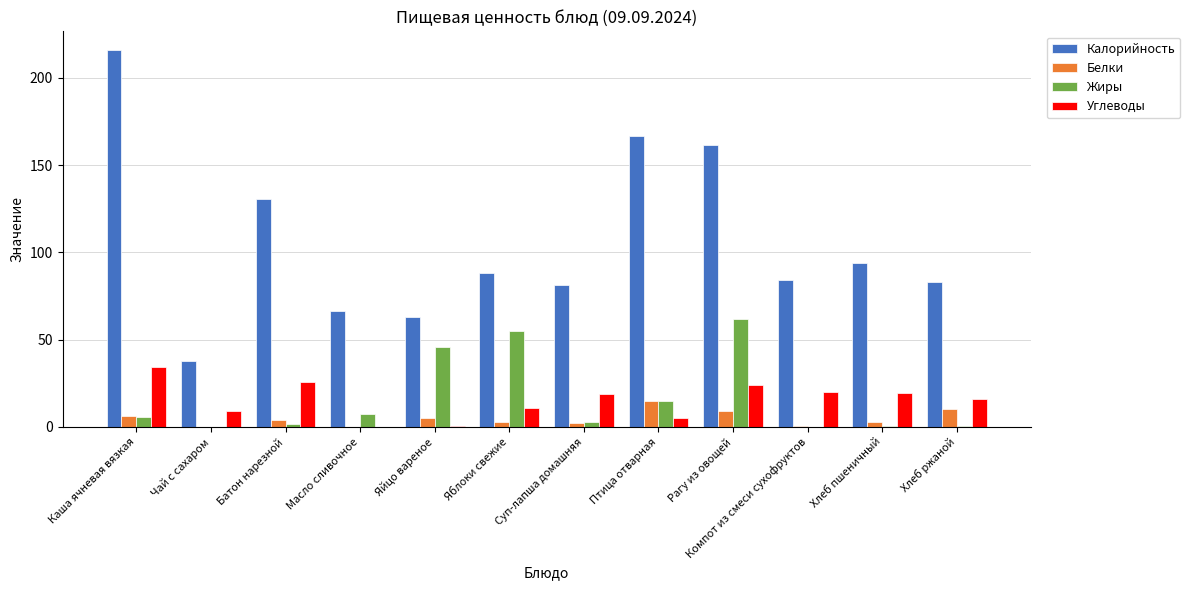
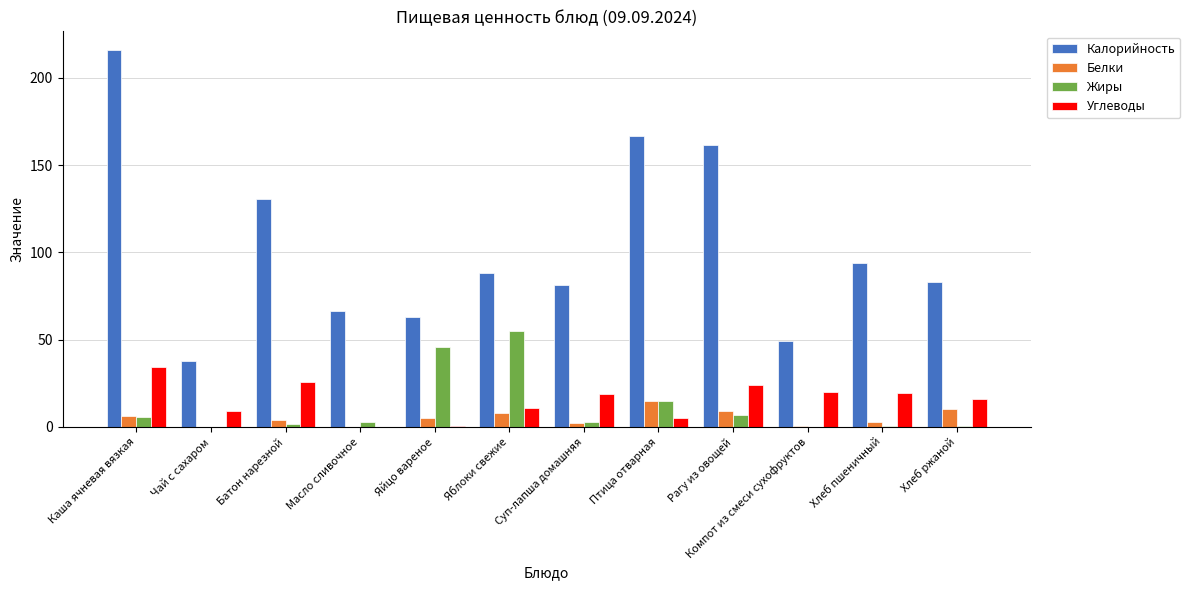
  {
    "Калорийность": {
      "Каша ячневая вязкая": 216,
      "Чай с сахаром": 38,
      "Батон нарезной": 131,
      "Масло сливочное": 66,
      "Яйцо вареное": 63,
      "Яблоки свежие": 88,
      "Суп-лапша домашняя": 81,
      "Птица отварная": 167,
      "Рагу из овощей": 162,
-     "Компот из смеси сухофруктов": 84,
+     "Компот из смеси сухофруктов": 49,
      "Хлеб пшеничный": 94,
      "Хлеб ржаной": 83
    },
    "Белки": {
      "Каша ячневая вязкая": 6,
      "Батон нарезной": 4,
      "Яйцо вареное": 5,
-     "Яблоки свежие": 3,
+     "Яблоки свежие": 8,
      "Суп-лапша домашняя": 2,
      "Птица отварная": 15,
      "Рагу из овощей": 9,
      "Хлеб пшеничный": 3,
      "Хлеб ржаной": 11
    },
    "Жиры": {
      "Каша ячневая вязкая": 6,
      "Батон нарезной": 1,
-     "Масло сливочное": 7,
+     "Масло сливочное": 3,
      "Яйцо вареное": 46,
      "Яблоки свежие": 55,
      "Суп-лапша домашняя": 3,
      "Птица отварная": 15,
-     "Рагу из овощей": 62
+     "Рагу из овощей": 7
    },
    "Углеводы": {
      "Каша ячневая вязкая": 34,
      "Чай с сахаром": 9,
      "Батон нарезной": 26,
      "Яблоки свежие": 11,
      "Суп-лапша домашняя": 19,
      "Птица отварная": 5,
      "Рагу из овощей": 24,
      "Компот из смеси сухофруктов": 20,
      "Хлеб пшеничный": 20,
      "Хлеб ржаной": 16
    }
  }
